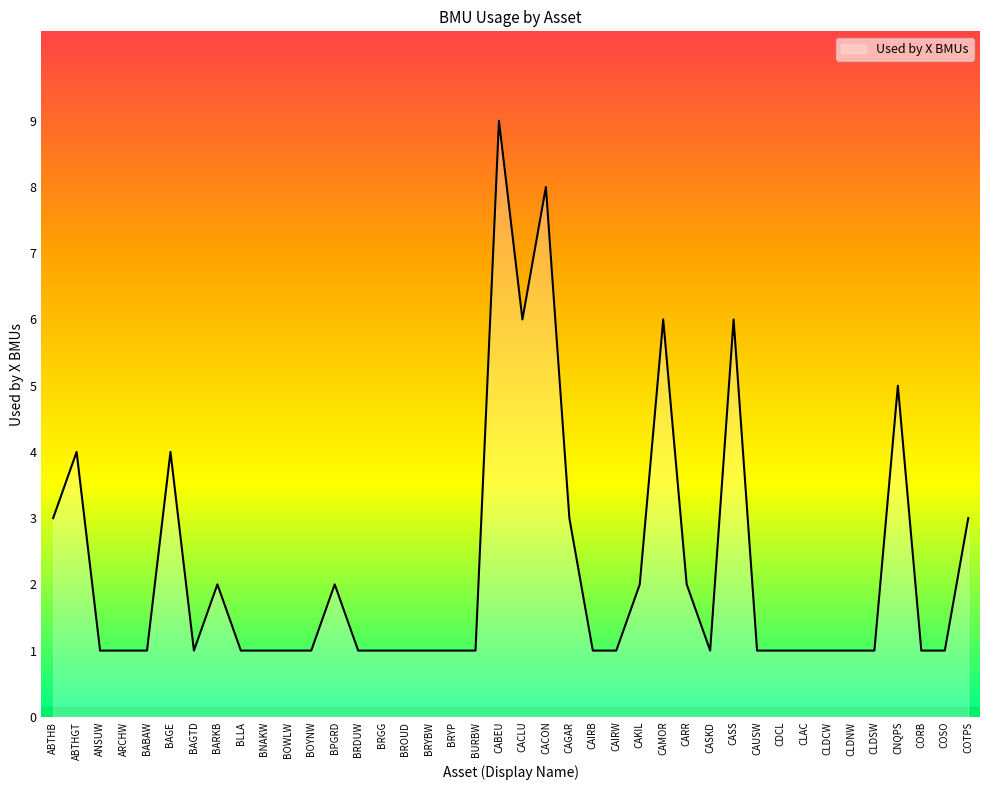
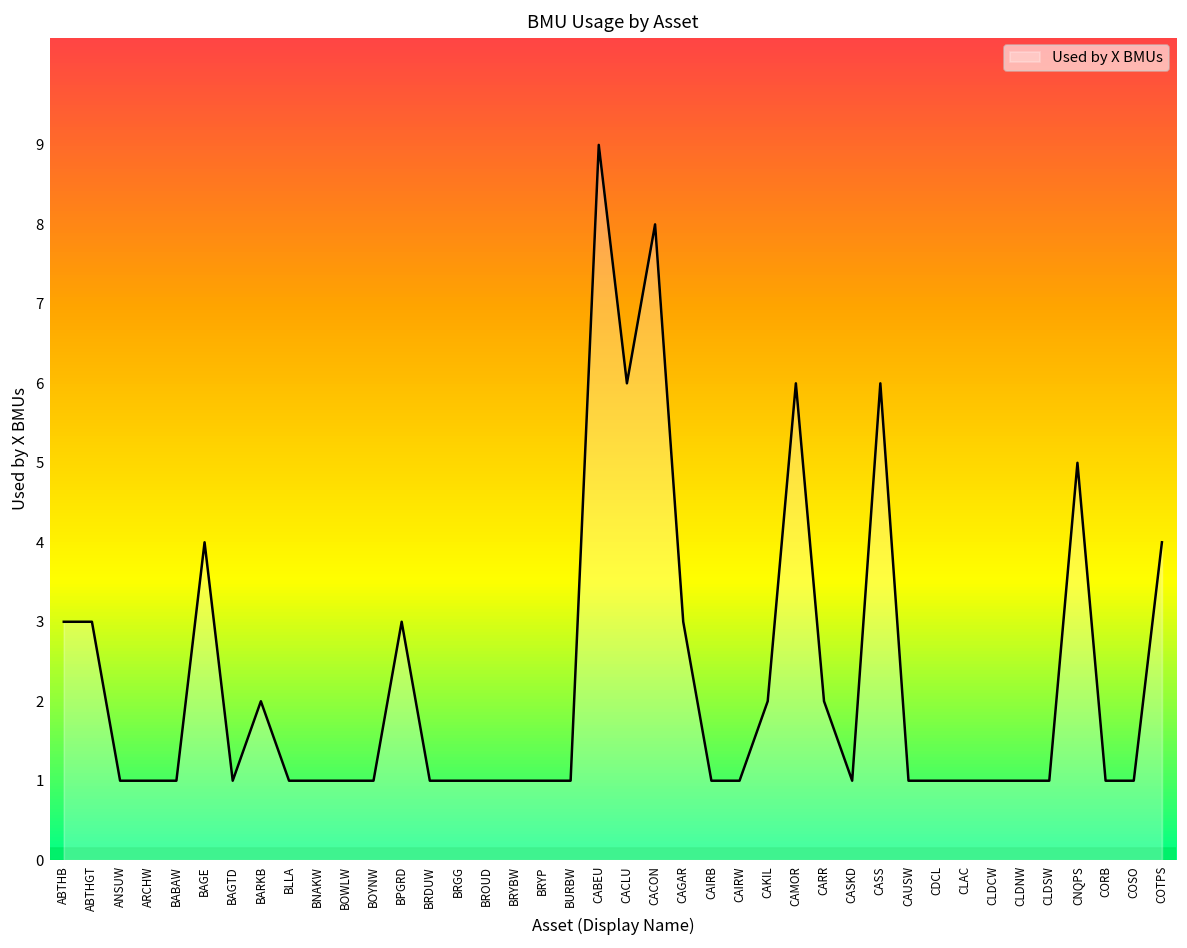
  {
    "ABTHB": 3,
-   "ABTHGT": 4,
+   "ABTHGT": 3,
    "ANSUW": 1,
    "ARCHW": 1,
    "BABAW": 1,
    "BAGE": 4,
    "BAGTD": 1,
    "BARKB": 2,
    "BLLA": 1,
    "BNAKW": 1,
    "BOWLW": 1,
    "BOYNW": 1,
-   "BPGRD": 2,
+   "BPGRD": 3,
    "BRDUW": 1,
    "BRGG": 1,
    "BROUD": 1,
    "BRYBW": 1,
    "BRYP": 1,
    "BURBW": 1,
    "CABEU": 9,
    "CACLU": 6,
    "CACON": 8,
    "CAGAR": 3,
    "CAIRB": 1,
    "CAIRW": 1,
    "CAKIL": 2,
    "CAMOR": 6,
    "CARR": 2,
    "CASKD": 1,
    "CASS": 6,
    "CAUSW": 1,
    "CDCL": 1,
    "CLAC": 1,
    "CLDCW": 1,
    "CLDNW": 1,
    "CLDSW": 1,
    "CNQPS": 5,
    "CORB": 1,
    "COSO": 1,
-   "COTPS": 3
+   "COTPS": 4
  }
